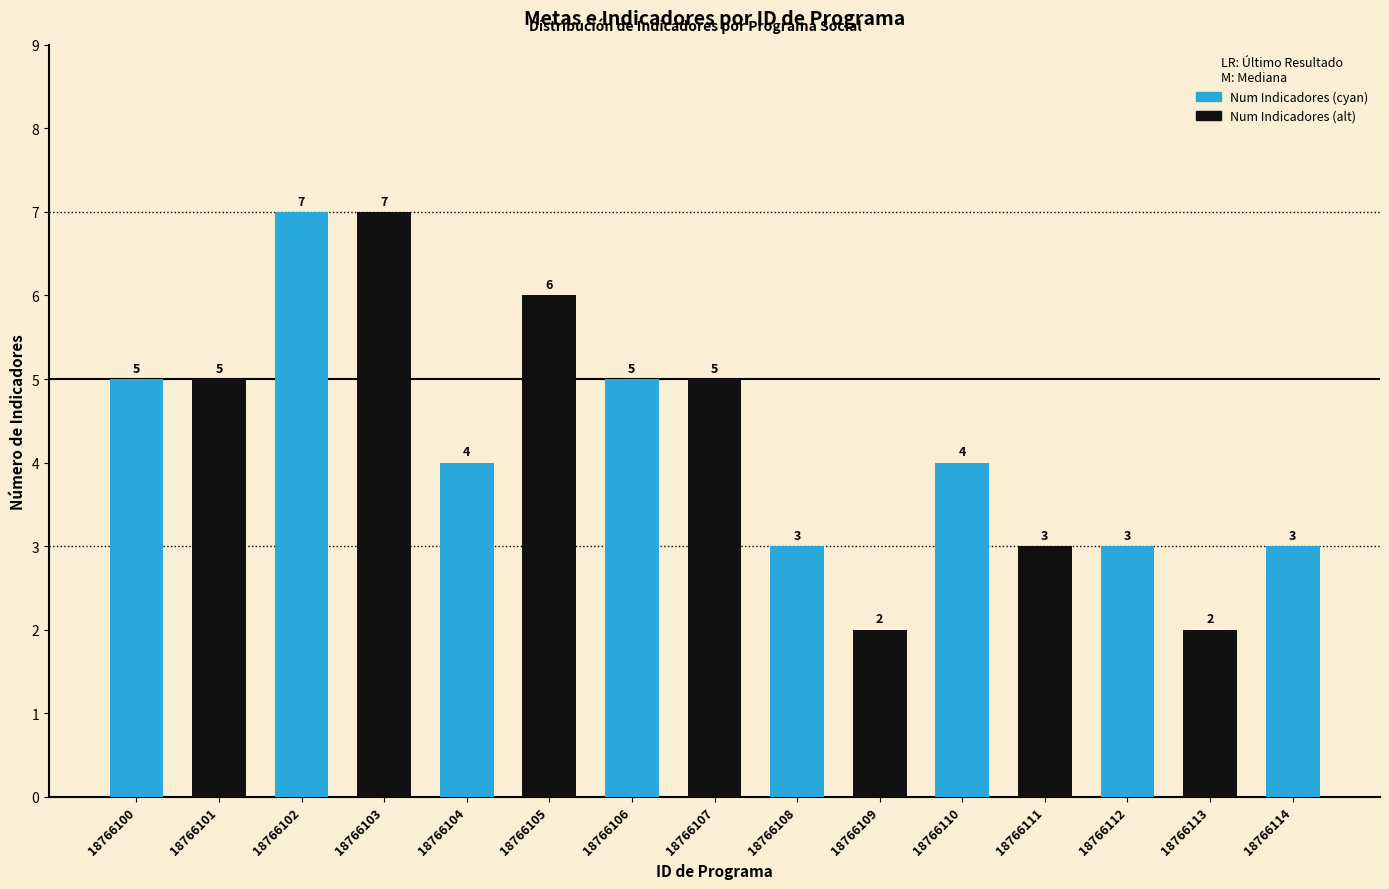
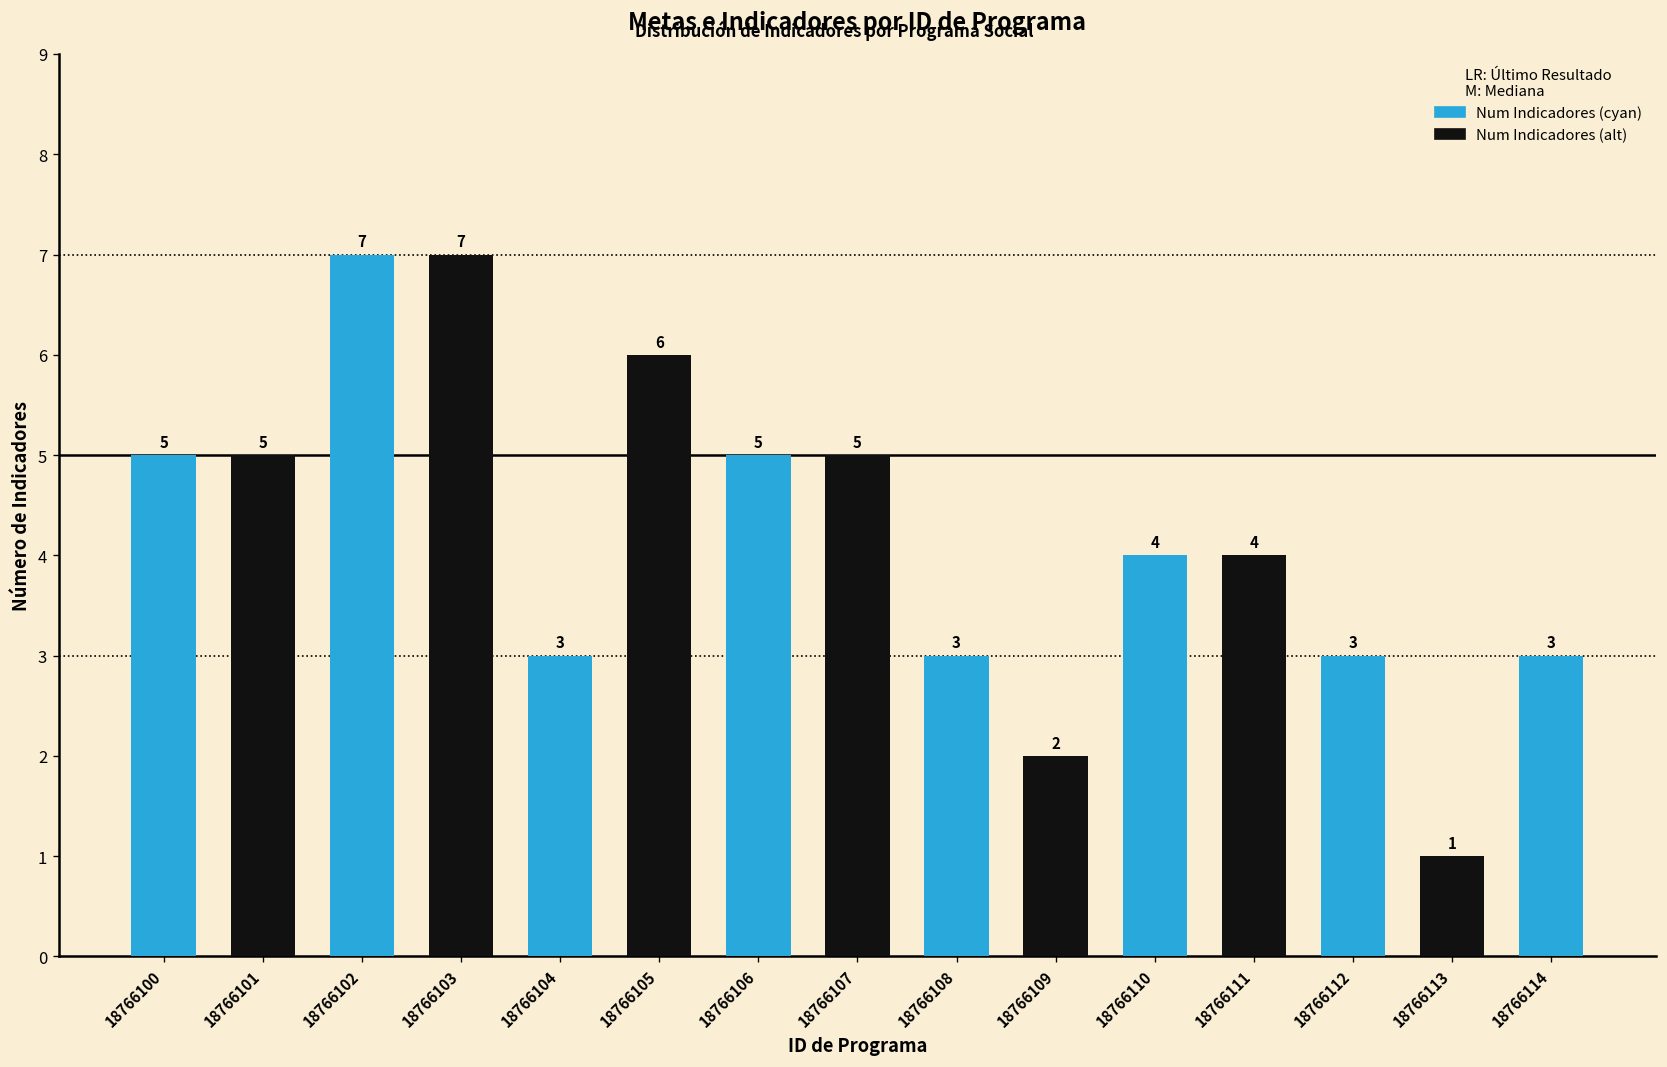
  {
    "18766100": 5,
    "18766101": 5,
    "18766102": 7,
    "18766103": 7,
-   "18766104": 4,
+   "18766104": 3,
    "18766105": 6,
    "18766106": 5,
    "18766107": 5,
    "18766108": 3,
    "18766109": 2,
    "18766110": 4,
-   "18766111": 3,
+   "18766111": 4,
    "18766112": 3,
-   "18766113": 2,
+   "18766113": 1,
    "18766114": 3
  }
